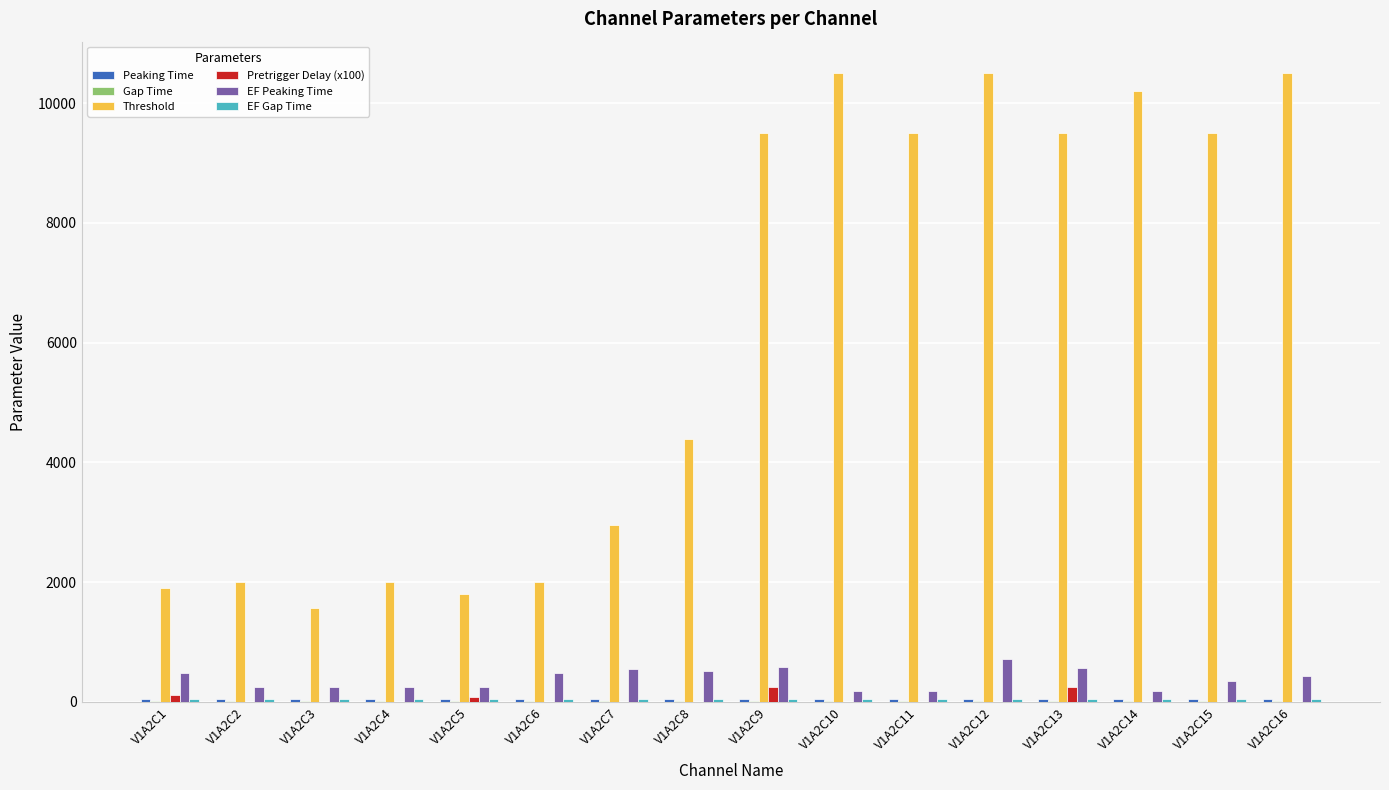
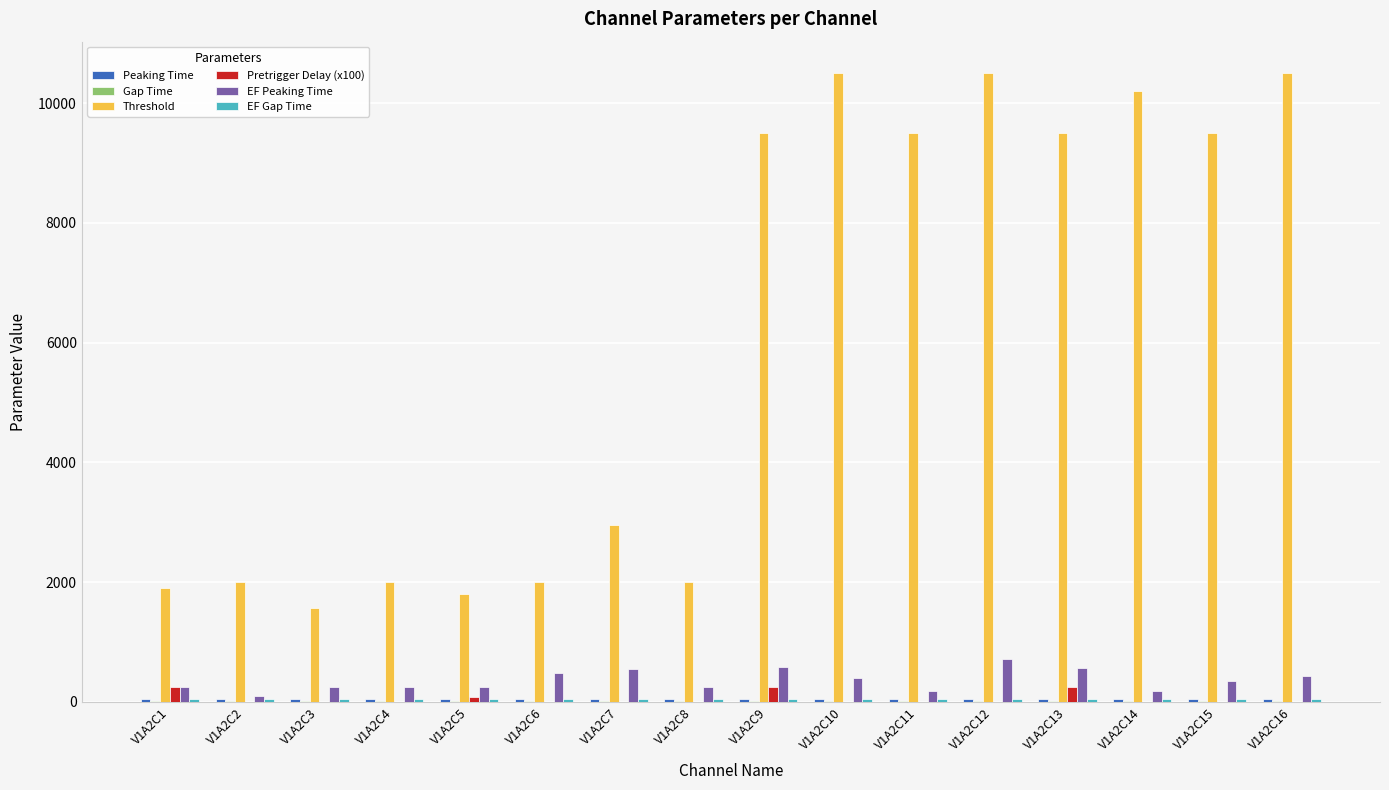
  {
    "Threshold": {
      "V1A2C1": 1900,
      "V1A2C2": 2000,
      "V1A2C3": 1600,
      "V1A2C4": 2000,
      "V1A2C5": 1800,
      "V1A2C6": 2000,
      "V1A2C7": 2900,
-     "V1A2C8": 4400,
+     "V1A2C8": 2000,
      "V1A2C9": 9500,
      "V1A2C10": 10500,
      "V1A2C11": 9500,
      "V1A2C12": 10500,
      "V1A2C13": 9500,
      "V1A2C14": 10200,
      "V1A2C15": 9500,
      "V1A2C16": 10500
    },
    "Pretrigger Delay (x100)": {
-     "V1A2C1": 100,
+     "V1A2C1": 300,
      "V1A2C2": 0,
      "V1A2C3": 0,
      "V1A2C4": 0,
      "V1A2C5": 100,
      "V1A2C6": 0,
      "V1A2C7": 0,
      "V1A2C8": 0,
      "V1A2C9": 300,
      "V1A2C10": 0,
      "V1A2C11": 0,
      "V1A2C12": 0,
      "V1A2C13": 300,
      "V1A2C14": 0,
      "V1A2C15": 0,
      "V1A2C16": 0
    },
    "EF Peaking Time": {
-     "V1A2C1": 500,
-     "V1A2C2": 300,
+     "V1A2C1": 300,
+     "V1A2C2": 100,
      "V1A2C3": 300,
      "V1A2C4": 300,
      "V1A2C5": 300,
      "V1A2C6": 500,
      "V1A2C7": 500,
-     "V1A2C8": 500,
+     "V1A2C8": 300,
      "V1A2C9": 600,
-     "V1A2C10": 200,
+     "V1A2C10": 400,
      "V1A2C11": 200,
      "V1A2C12": 700,
      "V1A2C13": 600,
      "V1A2C14": 200,
      "V1A2C15": 400,
      "V1A2C16": 400
    },
    "EF Gap Time": {
      "V1A2C1": 100,
      "V1A2C2": 100,
      "V1A2C3": 100,
      "V1A2C4": 100,
      "V1A2C5": 100,
      "V1A2C6": 100,
      "V1A2C7": 100,
      "V1A2C8": 100,
      "V1A2C9": 100,
      "V1A2C10": 100,
      "V1A2C11": 100,
      "V1A2C12": 100,
      "V1A2C13": 100,
      "V1A2C14": 100,
      "V1A2C15": 100,
      "V1A2C16": 100
    }
  }
